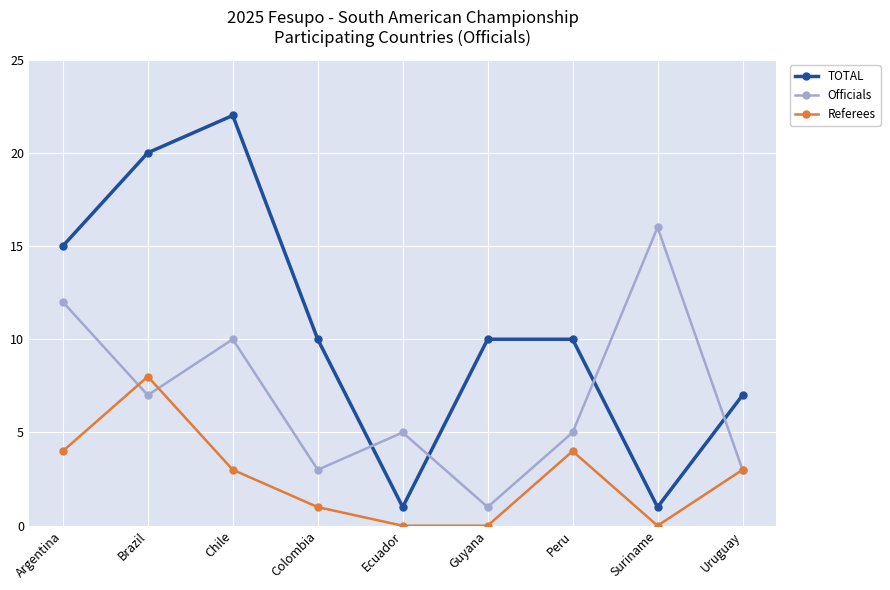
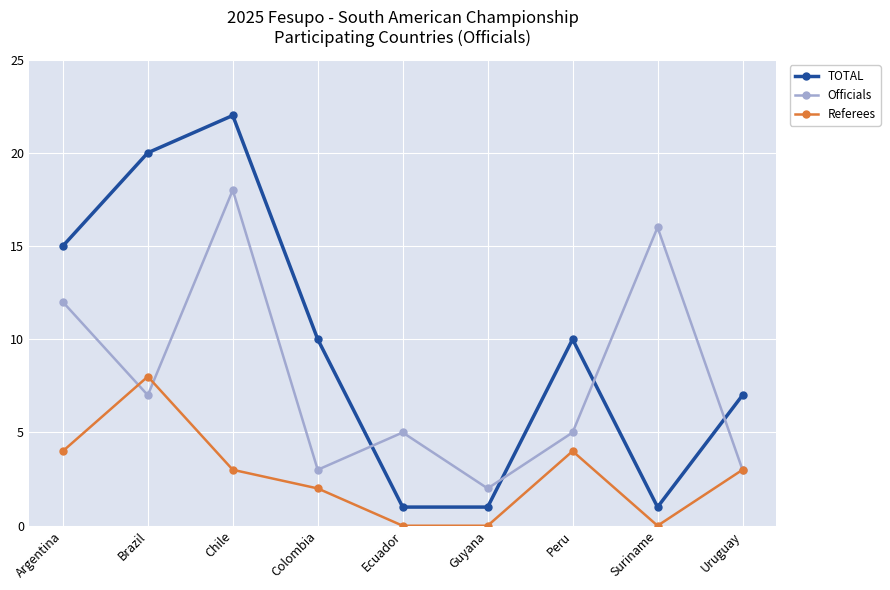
  {
    "TOTAL": {
      "Argentina": 15,
      "Brazil": 20,
      "Chile": 22,
      "Colombia": 10,
      "Ecuador": 1,
-     "Guyana": 10,
+     "Guyana": 1,
      "Peru": 10,
      "Suriname": 1,
      "Uruguay": 7
    },
    "Officials": {
      "Argentina": 12,
      "Brazil": 7,
-     "Chile": 10,
+     "Chile": 18,
      "Colombia": 3,
      "Ecuador": 5,
-     "Guyana": 1,
+     "Guyana": 2,
      "Peru": 5,
      "Suriname": 16
    },
    "Referees": {
      "Argentina": 4,
      "Brazil": 8,
      "Chile": 3,
-     "Colombia": 1,
+     "Colombia": 2,
      "Ecuador": 0,
      "Guyana": 0,
      "Peru": 4,
      "Suriname": 0
    }
  }
